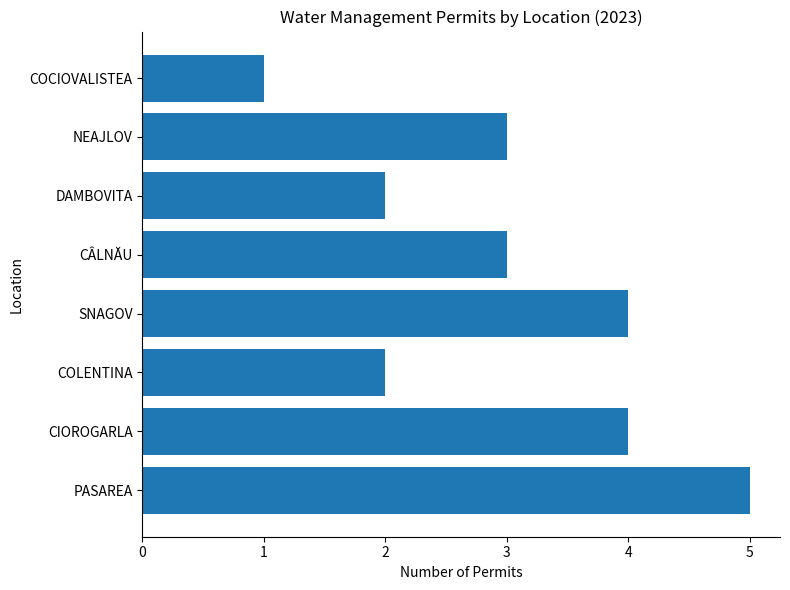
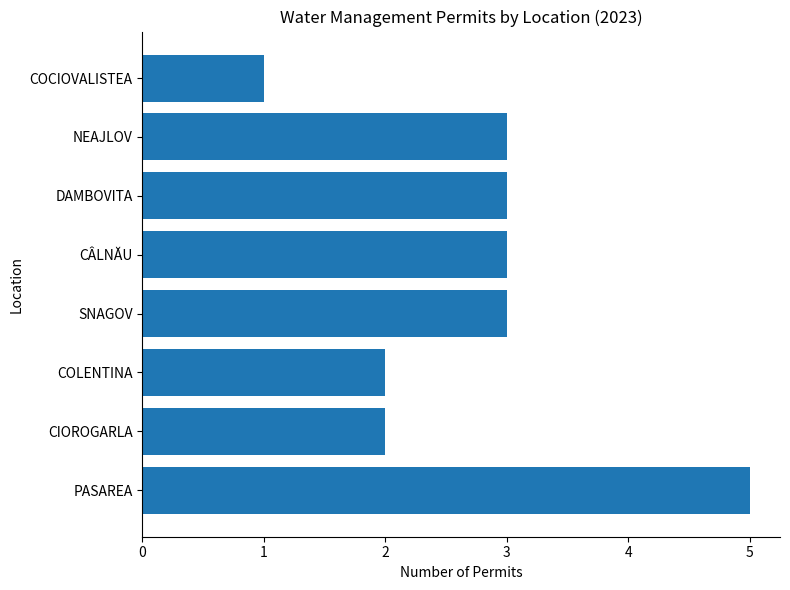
  {
    "COCIOVALISTEA": 1,
    "NEAJLOV": 3,
-   "DAMBOVITA": 2,
+   "DAMBOVITA": 3,
    "CÂLNĂU": 3,
-   "SNAGOV": 4,
+   "SNAGOV": 3,
    "COLENTINA": 2,
-   "CIOROGARLA": 4,
+   "CIOROGARLA": 2,
    "PASAREA": 5
  }
